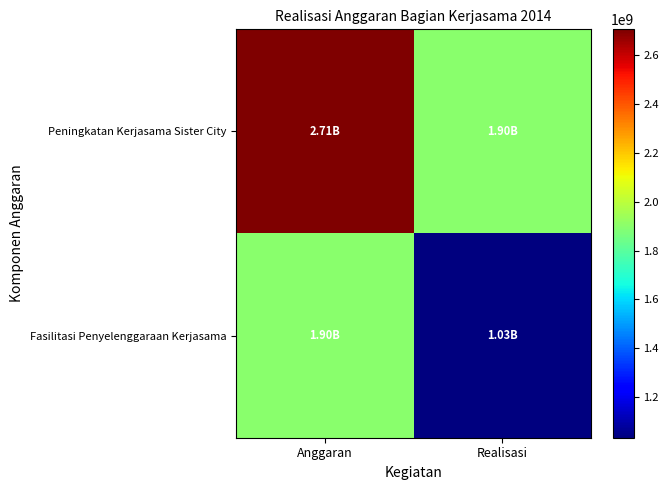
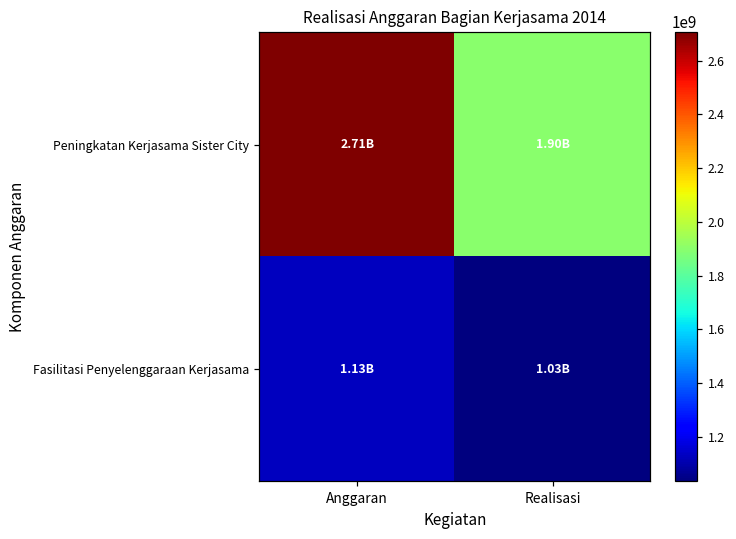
  {
    "Peningkatan Kerjasama Sister City": {
      "Anggaran": "2.71B",
      "Realisasi": "1.90B"
    },
    "Fasilitasi Penyelenggaraan Kerjasama": {
-     "Anggaran": "1.90B",
+     "Anggaran": "1.13B",
      "Realisasi": "1.03B"
    }
  }
